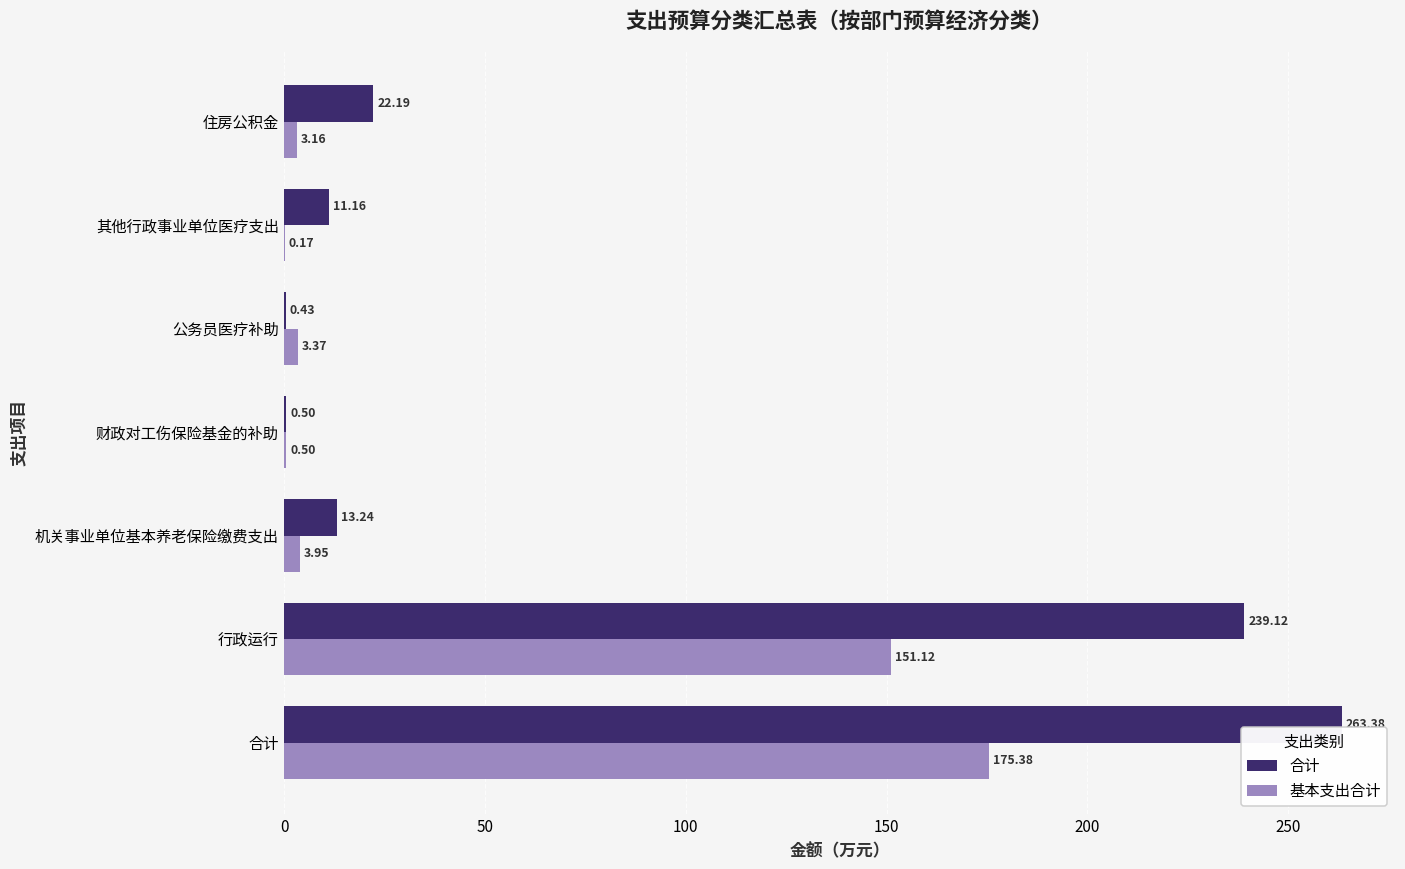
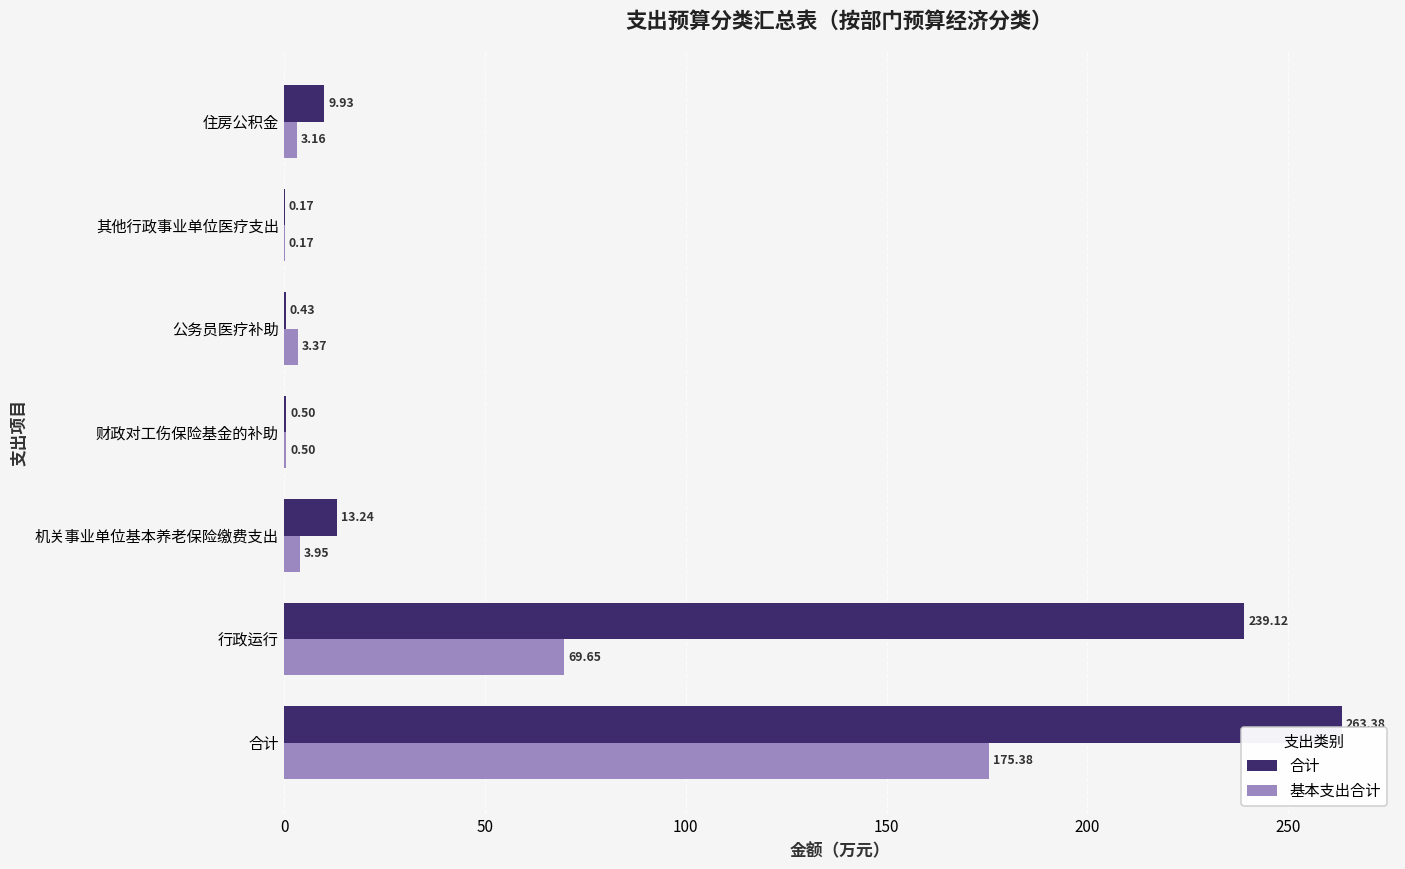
  {
    "合计": {
-     "住房公积金": 22.19,
-     "其他行政事业单位医疗支出": 11.16,
+     "住房公积金": 9.93,
+     "其他行政事业单位医疗支出": 0.17,
      "公务员医疗补助": 0.43,
      "财政对工伤保险基金的补助": 0.50,
      "机关事业单位基本养老保险缴费支出": 13.24,
      "行政运行": 239.12,
      "合计": 263.38
    },
    "基本支出合计": {
      "住房公积金": 3.16,
      "其他行政事业单位医疗支出": 0.17,
      "公务员医疗补助": 3.37,
      "财政对工伤保险基金的补助": 0.50,
      "机关事业单位基本养老保险缴费支出": 3.95,
-     "行政运行": 151.12,
+     "行政运行": 69.65,
      "合计": 175.38
    }
  }
